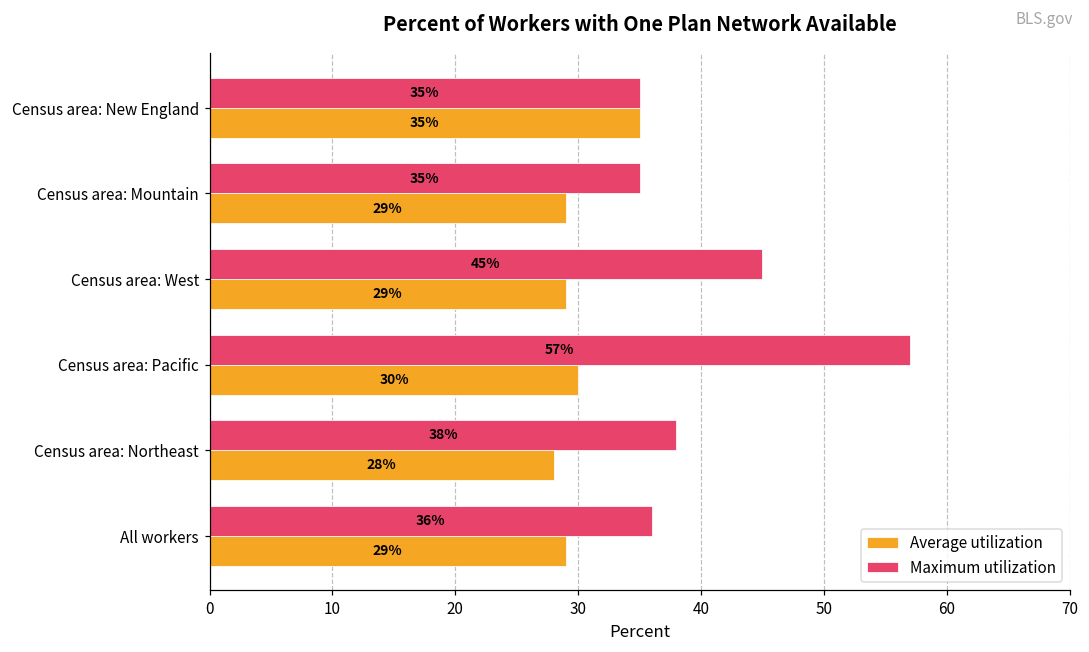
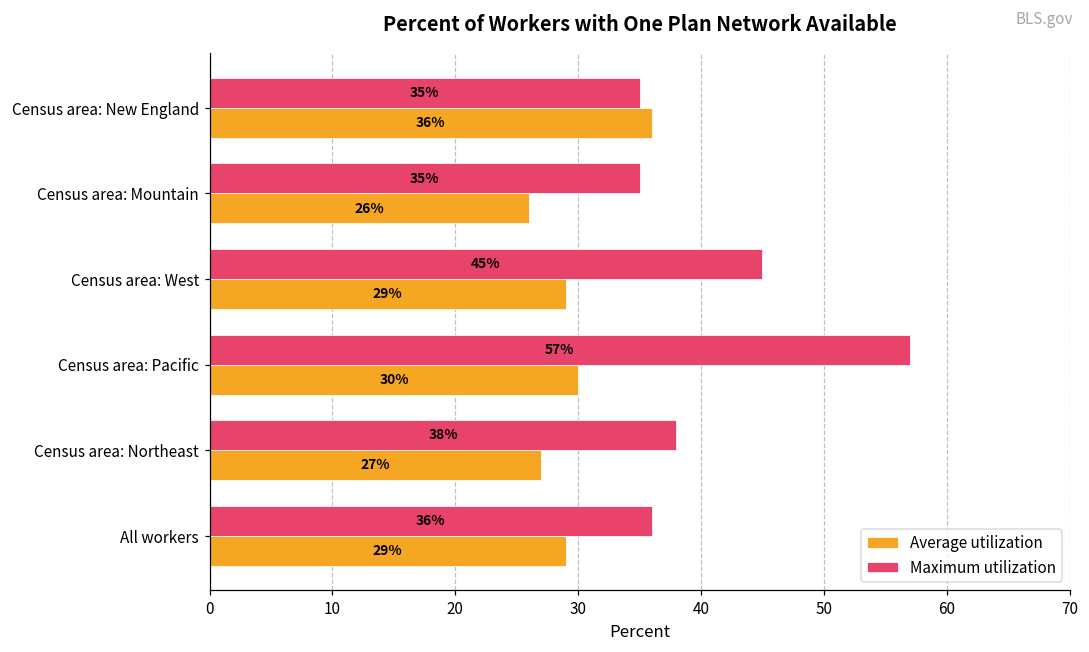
  {
    "Average utilization": {
-     "Census area: New England": "35%",
-     "Census area: Mountain": "29%",
+     "Census area: New England": "36%",
+     "Census area: Mountain": "26%",
      "Census area: West": "29%",
      "Census area: Pacific": "30%",
-     "Census area: Northeast": "28%",
+     "Census area: Northeast": "27%",
      "All workers": "29%"
    },
    "Maximum utilization": {
      "Census area: New England": "35%",
      "Census area: Mountain": "35%",
      "Census area: West": "45%",
      "Census area: Pacific": "57%",
      "Census area: Northeast": "38%",
      "All workers": "36%"
    }
  }
